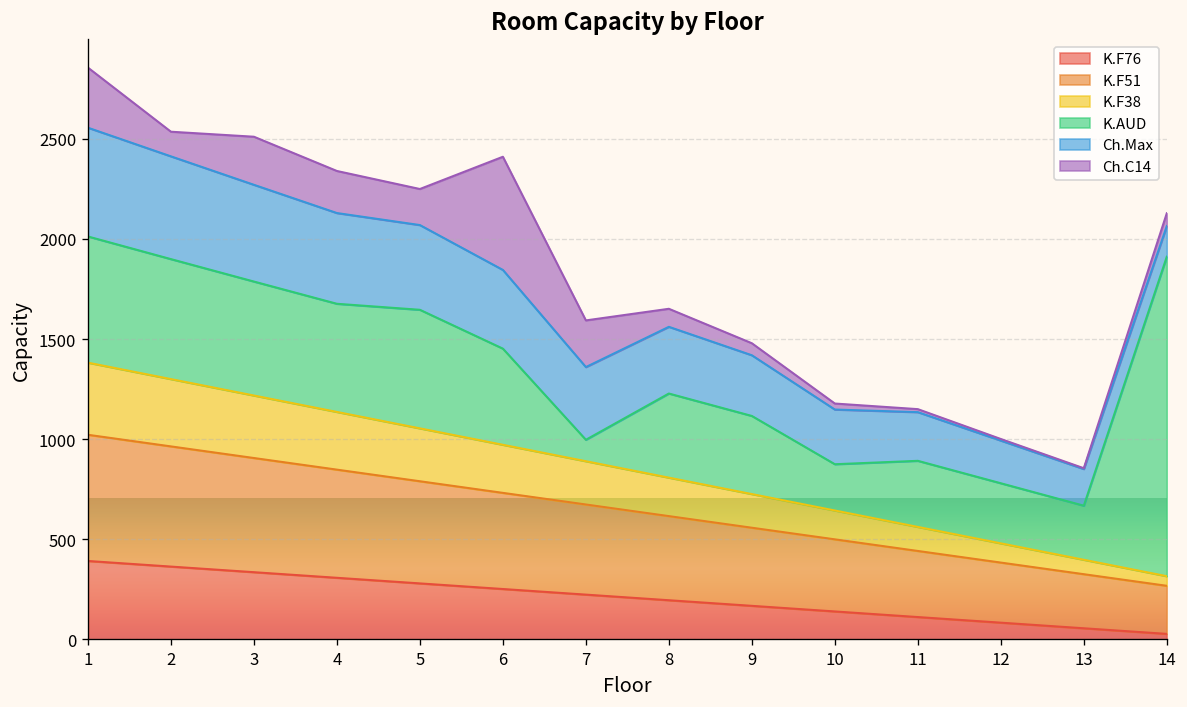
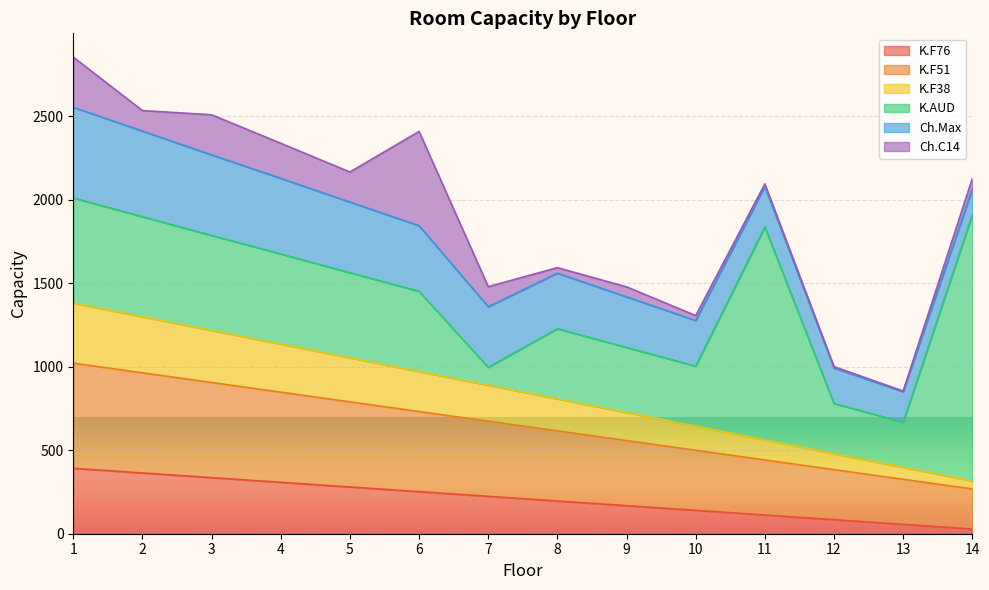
  {
    "K.F38": {
      "1": 360,
      "2": 340,
      "3": 310,
      "4": 290,
      "5": 260,
      "6": 240,
      "7": 220,
      "8": 190,
      "9": 170,
      "10": 140,
      "11": 120,
      "12": 100,
      "13": 70,
      "14": 50
    },
    "K.AUD": {
      "1": 630,
      "2": 600,
      "3": 570,
      "4": 540,
-     "5": 590,
+     "5": 510,
      "6": 480,
      "7": 110,
      "8": 420,
      "9": 390,
-     "10": 230,
-     "11": 330,
+     "10": 360,
+     "11": 1280,
      "12": 300,
      "13": 270,
      "14": 1600
    },
    "Ch.Max": {
      "1": 540,
      "2": 510,
      "3": 480,
      "4": 450,
      "5": 420,
      "6": 390,
      "7": 360,
      "8": 330,
      "9": 300,
      "10": 270,
      "14": 150
    },
    "Ch.C14": {
      "1": 300,
      "2": 120,
      "3": 240,
      "4": 210,
      "5": 180,
      "6": 570,
-     "7": 230,
-     "8": 90,
+     "7": 120,
+     "8": 30,
      "9": 60,
      "10": 30,
      "14": 60
    }
  }
